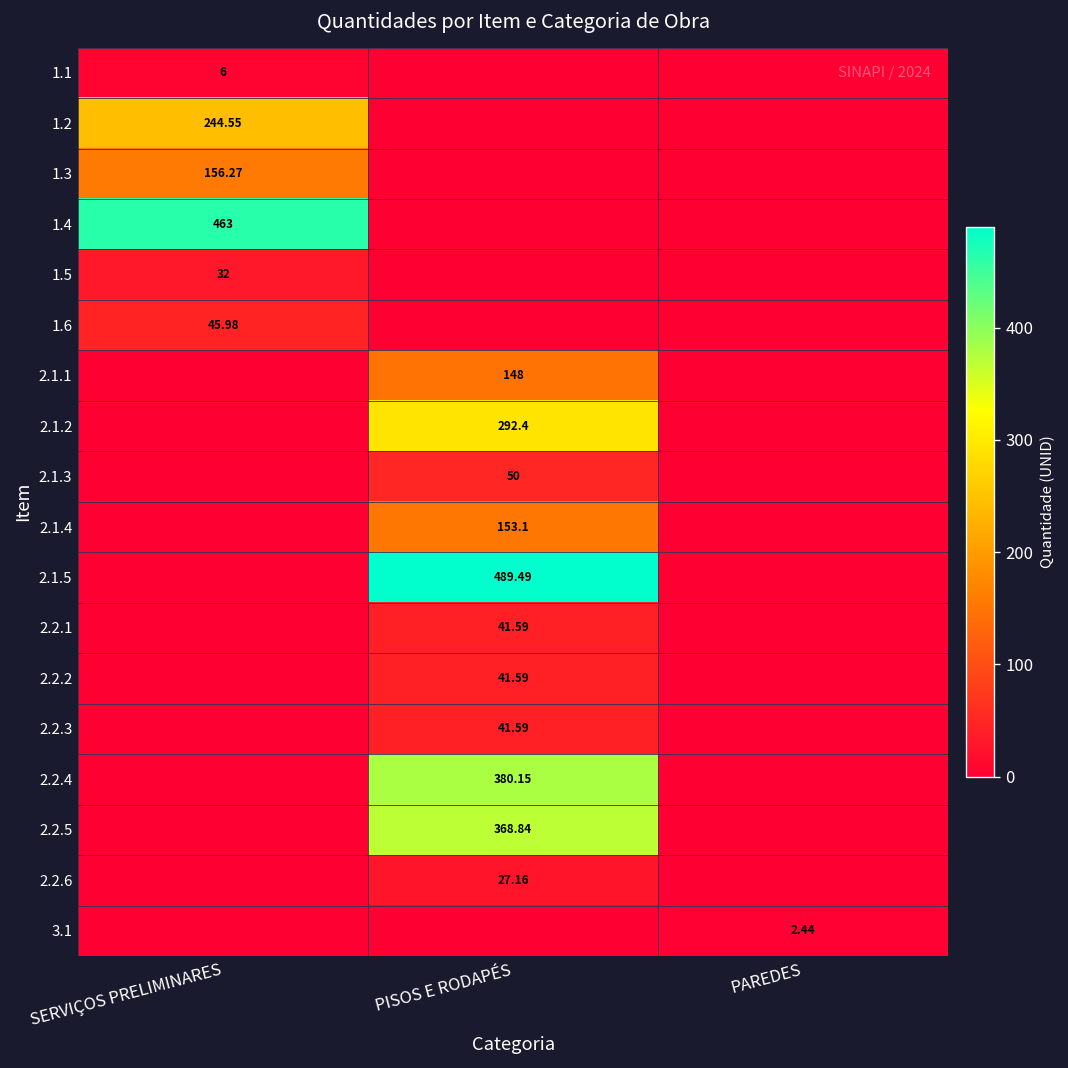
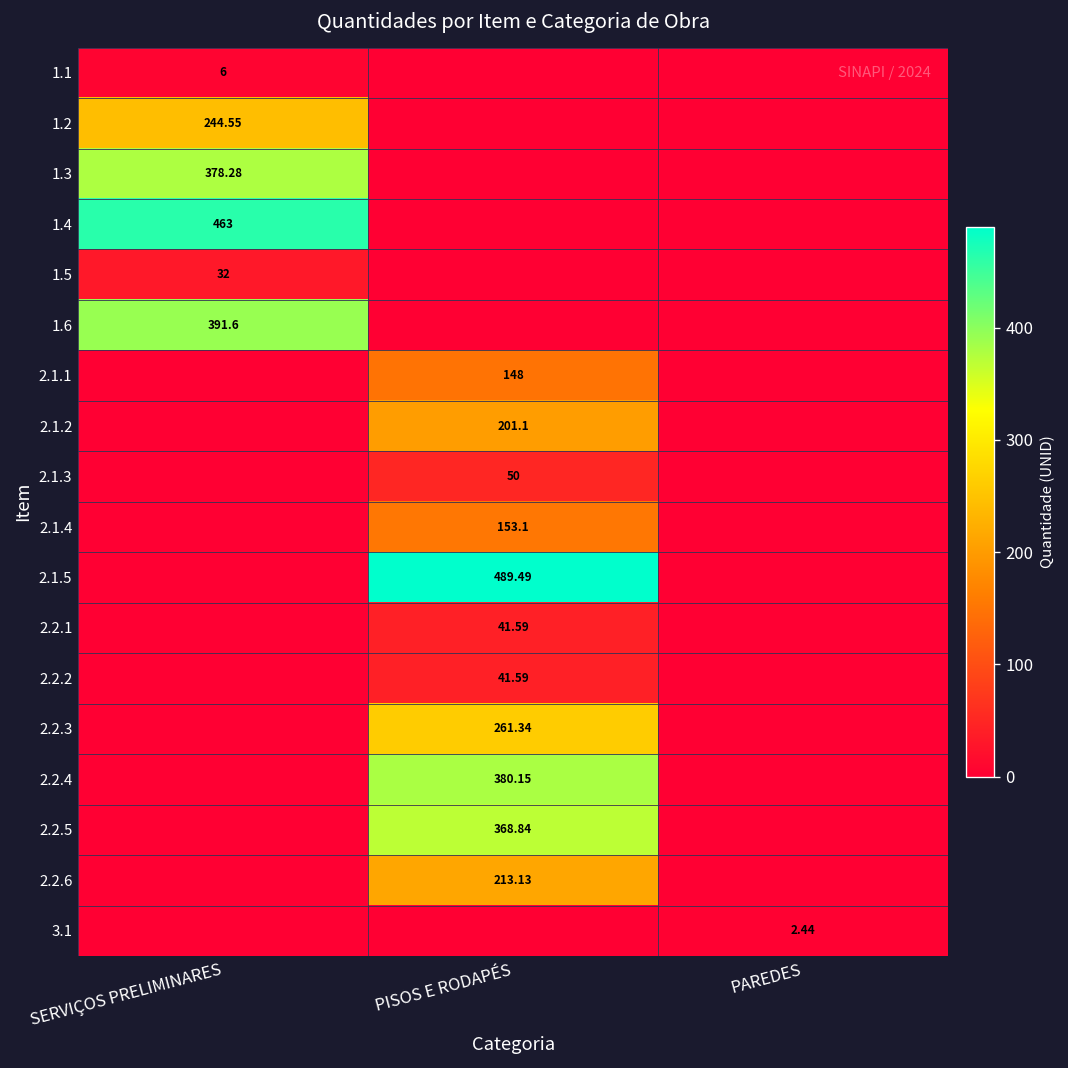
  {
    "1.1": {
      "SERVIÇOS PRELIMINARES": 6,
      "PAREDES": 2024
    },
    "1.2": {
      "SERVIÇOS PRELIMINARES": 244.55
    },
    "1.3": {
-     "SERVIÇOS PRELIMINARES": 156.27
+     "SERVIÇOS PRELIMINARES": 378.28
    },
    "1.4": {
      "SERVIÇOS PRELIMINARES": 463
    },
    "1.5": {
      "SERVIÇOS PRELIMINARES": 32
    },
    "1.6": {
-     "SERVIÇOS PRELIMINARES": 45.98
+     "SERVIÇOS PRELIMINARES": 391.6
    },
    "2.1.1": {
      "PISOS E RODAPÉS": 148
    },
    "2.1.2": {
-     "PISOS E RODAPÉS": 292.4
+     "PISOS E RODAPÉS": 201.1
    },
    "2.1.3": {
      "PISOS E RODAPÉS": 50
    },
    "2.1.4": {
      "PISOS E RODAPÉS": 153.1
    },
    "2.1.5": {
      "PISOS E RODAPÉS": 489.49
    },
    "2.2.1": {
      "PISOS E RODAPÉS": 41.59
    },
    "2.2.2": {
      "PISOS E RODAPÉS": 41.59
    },
    "2.2.3": {
-     "PISOS E RODAPÉS": 41.59
+     "PISOS E RODAPÉS": 261.34
    },
    "2.2.4": {
      "PISOS E RODAPÉS": 380.15
    },
    "2.2.5": {
      "PISOS E RODAPÉS": 368.84
    },
    "2.2.6": {
-     "PISOS E RODAPÉS": 27.16
+     "PISOS E RODAPÉS": 213.13
    },
    "3.1": {
      "PAREDES": 2.44
    }
  }
